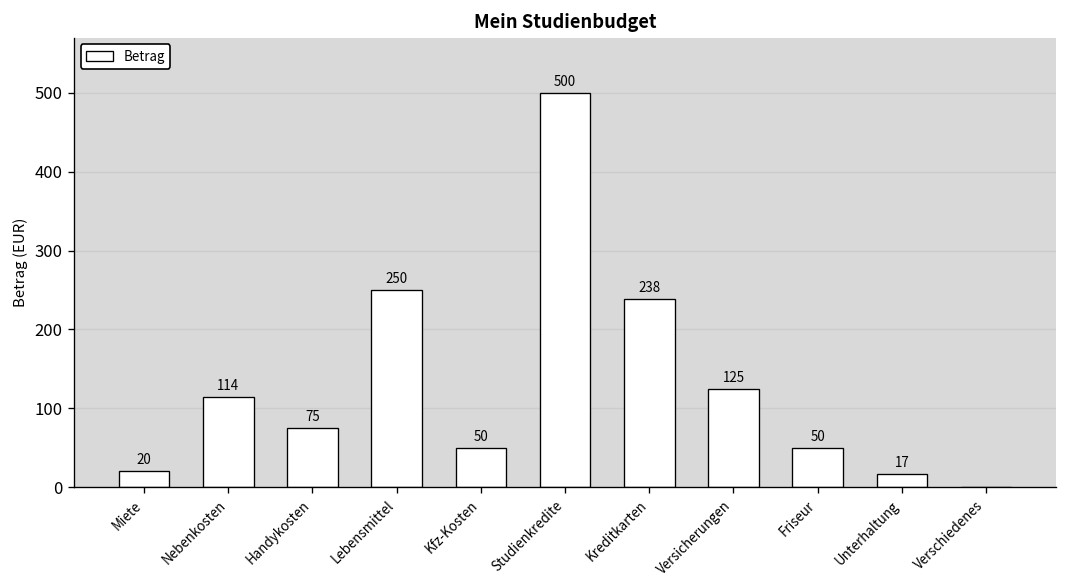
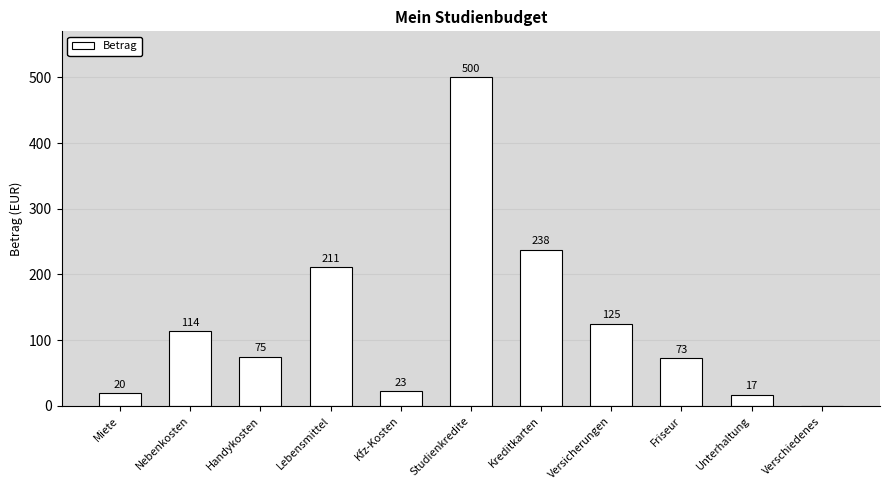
  {
    "Miete": 20,
    "Nebenkosten": 114,
    "Handykosten": 75,
-   "Lebensmittel": 250,
-   "Kfz-Kosten": 50,
+   "Lebensmittel": 211,
+   "Kfz-Kosten": 23,
    "Studienkredite": 500,
    "Kreditkarten": 238,
    "Versicherungen": 125,
-   "Friseur": 50,
+   "Friseur": 73,
    "Unterhaltung": 17
  }
